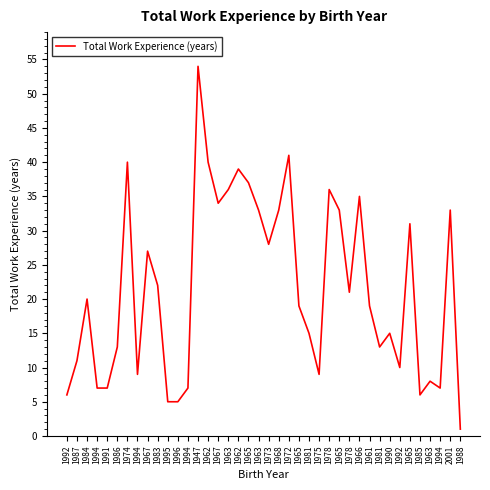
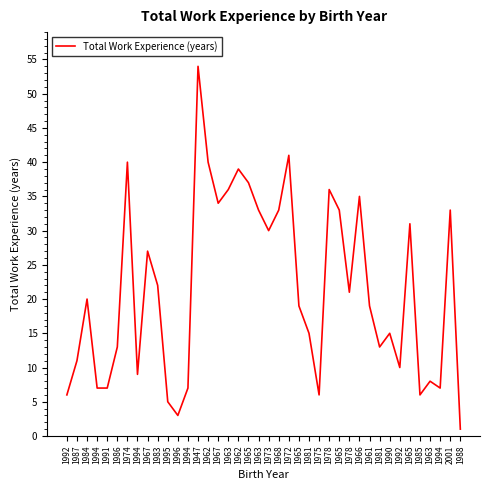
  {
    "1987": 11,
    "1984": 20,
    "1991": 7,
    "1986": 13,
    "1974": 40,
    "1983": 22,
    "1995": 5,
-   "1996": 5,
+   "1996": 3,
    "1947": 54,
-   "1973": 28,
+   "1973": 30,
    "1968": 33,
    "1972": 41,
-   "1975": 9,
+   "1975": 6,
    "1966": 35,
    "1961": 19,
    "1990": 15,
    "1985": 6,
    "2001": 33,
    "1988": 1
  }
